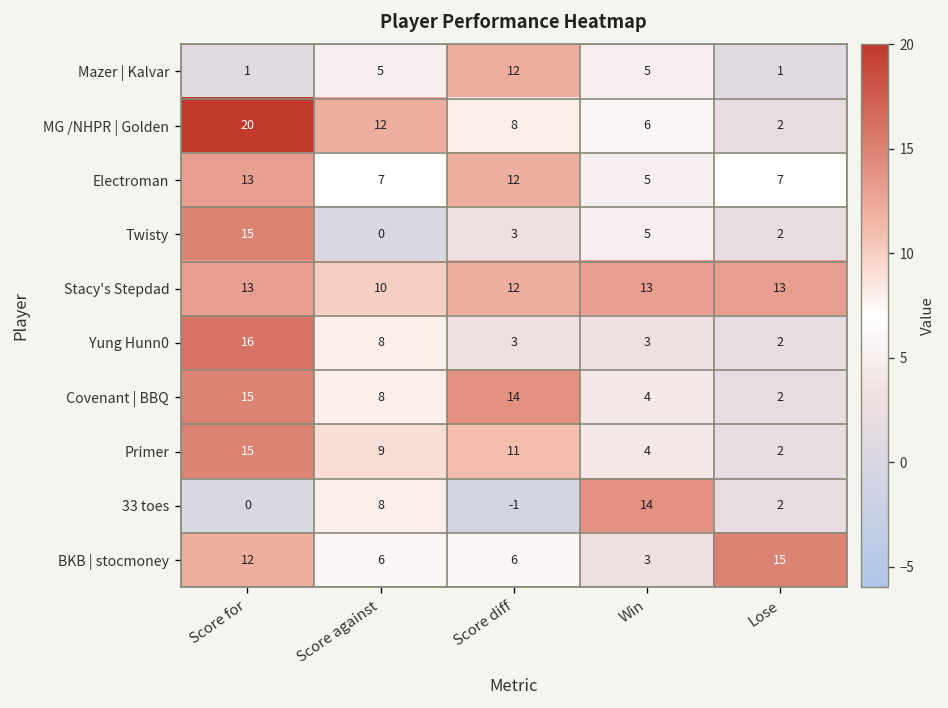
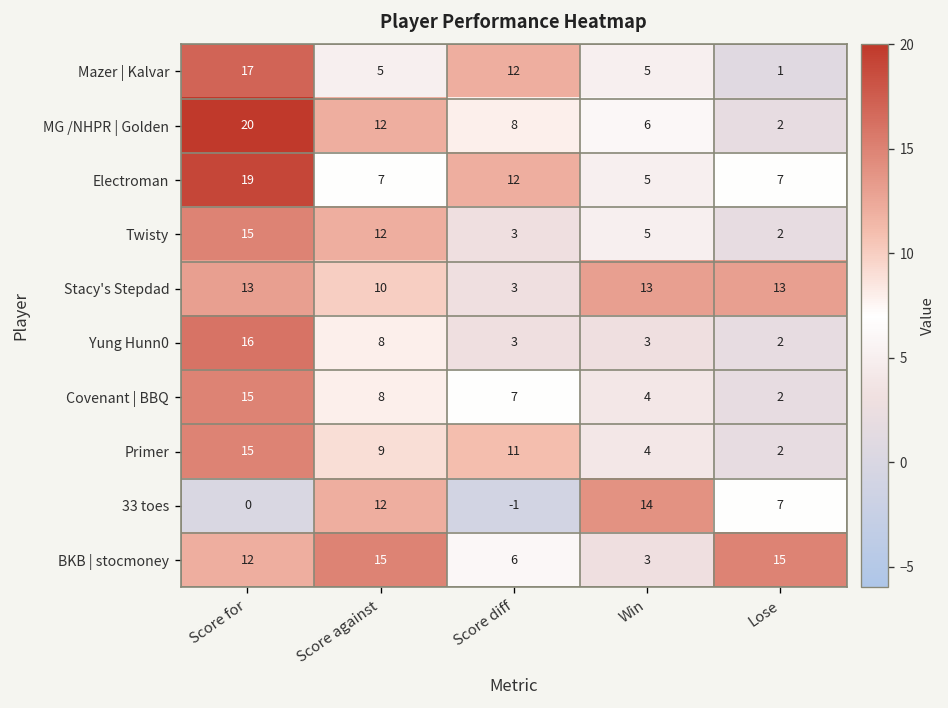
  {
    "Mazer | Kalvar": {
-     "Score for": 1,
+     "Score for": 17,
      "Score against": 5,
      "Score diff": 12,
      "Win": 5,
      "Lose": 1
    },
    "MG /NHPR | Golden": {
      "Score for": 20,
      "Score against": 12,
      "Score diff": 8,
      "Win": 6,
      "Lose": 2
    },
    "Electroman": {
-     "Score for": 13,
+     "Score for": 19,
      "Score against": 7,
      "Score diff": 12,
      "Win": 5,
      "Lose": 7
    },
    "Twisty": {
      "Score for": 15,
-     "Score against": 0,
+     "Score against": 12,
      "Score diff": 3,
      "Win": 5,
      "Lose": 2
    },
    "Stacy's Stepdad": {
      "Score for": 13,
      "Score against": 10,
-     "Score diff": 12,
+     "Score diff": 3,
      "Win": 13,
      "Lose": 13
    },
    "Yung Hunn0": {
      "Score for": 16,
      "Score against": 8,
      "Score diff": 3,
      "Win": 3,
      "Lose": 2
    },
    "Covenant | BBQ": {
      "Score for": 15,
      "Score against": 8,
-     "Score diff": 14,
+     "Score diff": 7,
      "Win": 4,
      "Lose": 2
    },
    "Primer": {
      "Score for": 15,
      "Score against": 9,
      "Score diff": 11,
      "Win": 4,
      "Lose": 2
    },
    "33 toes": {
      "Score for": 0,
-     "Score against": 8,
+     "Score against": 12,
      "Score diff": -1,
      "Win": 14,
-     "Lose": 2
+     "Lose": 7
    },
    "BKB | stocmoney": {
      "Score for": 12,
-     "Score against": 6,
+     "Score against": 15,
      "Score diff": 6,
      "Win": 3,
      "Lose": 15
    }
  }
